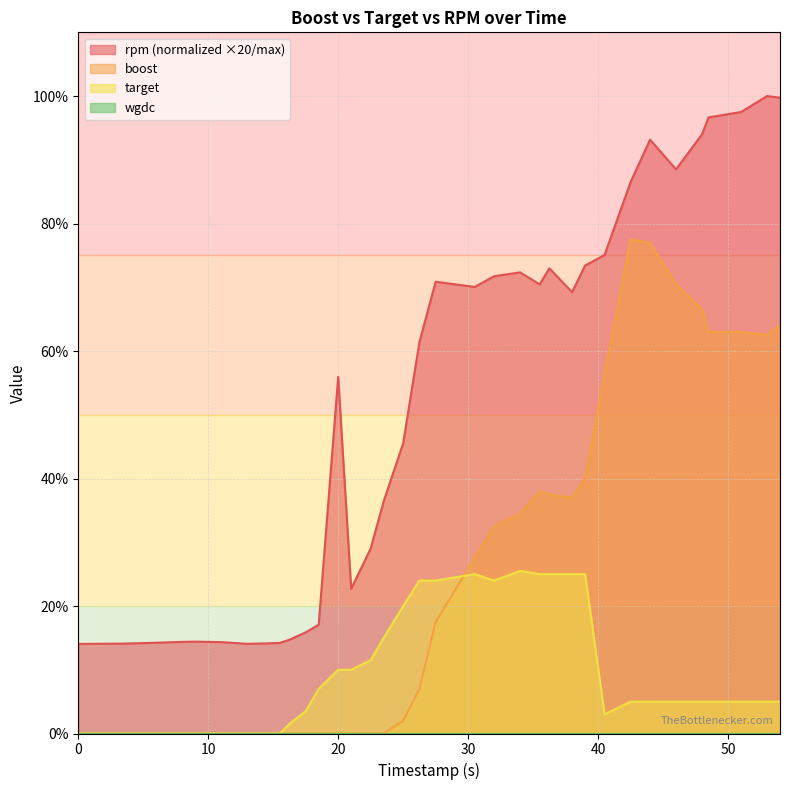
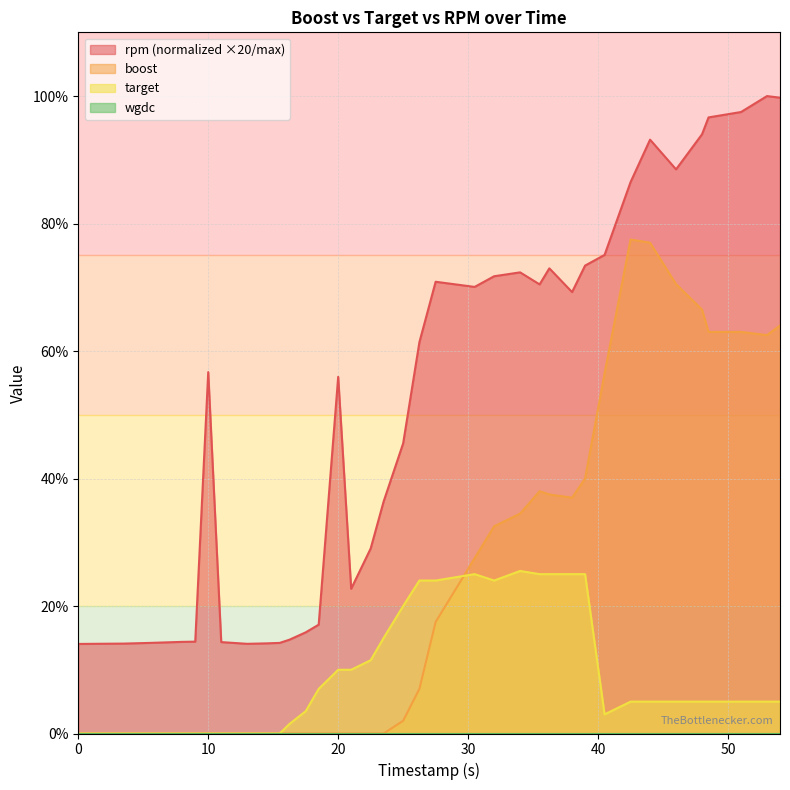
  {
    "rpm (normalized ×20/max)": {
      "0": "14%",
-     "10": "14%",
+     "10": "57%",
      "20": "56%"
    }
  }
